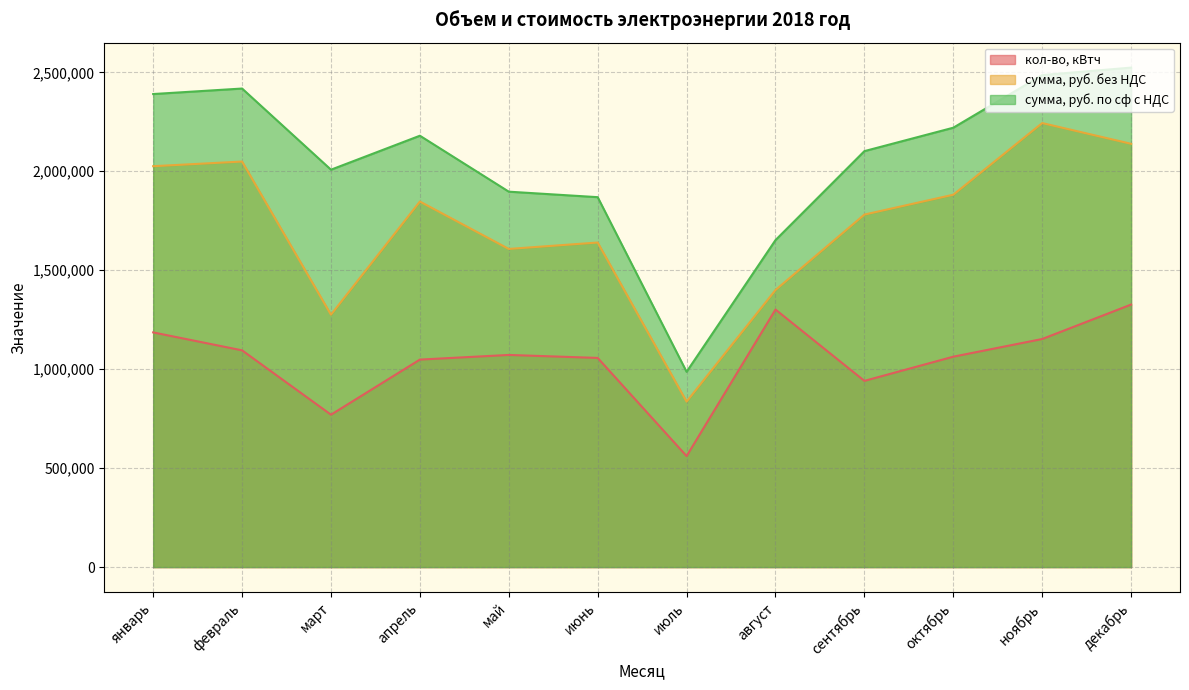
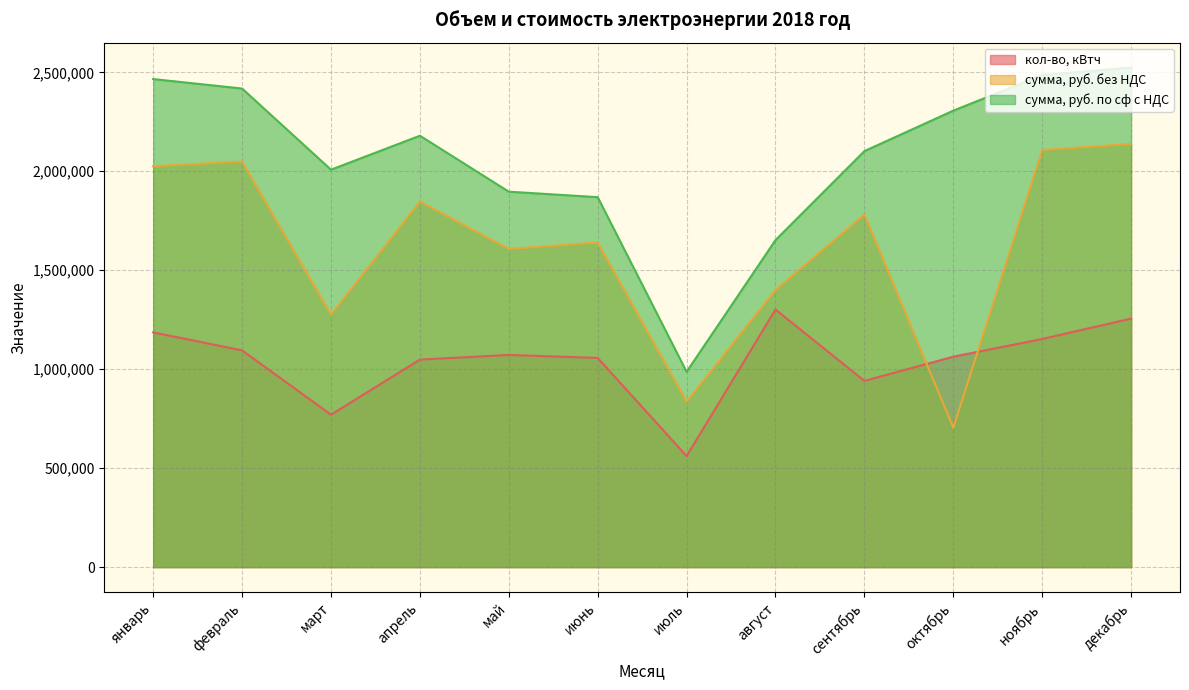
  {
    "кол-во, кВтч": {
      "январь": "1,190,000",
      "февраль": "1,100,000",
      "март": "770,000",
      "апрель": "1,050,000",
      "май": "1,070,000",
      "июнь": "1,060,000",
      "июль": "560,000",
      "август": "1,300,000",
      "сентябрь": "940,000",
      "октябрь": "1,060,000",
      "ноябрь": "1,150,000",
-     "декабрь": "1,330,000"
+     "декабрь": "1,260,000"
    },
    "сумма, руб. без НДС": {
      "январь": "2,030,000",
      "февраль": "2,050,000",
      "март": "1,280,000",
      "апрель": "1,850,000",
      "май": "1,610,000",
      "июнь": "1,640,000",
      "июль": "840,000",
      "август": "1,400,000",
      "сентябрь": "1,780,000",
-     "октябрь": "1,880,000",
-     "ноябрь": "2,240,000",
+     "октябрь": "700,000",
+     "ноябрь": "2,110,000",
      "декабрь": "2,140,000"
    },
    "сумма, руб. по сф с НДС": {
-     "январь": "2,390,000",
+     "январь": "2,470,000",
      "февраль": "2,420,000",
      "март": "2,010,000",
      "апрель": "2,180,000",
      "май": "1,900,000",
      "июнь": "1,870,000",
      "июль": "990,000",
      "август": "1,650,000",
      "сентябрь": "2,100,000",
-     "октябрь": "2,220,000"
+     "октябрь": "2,310,000"
    }
  }
